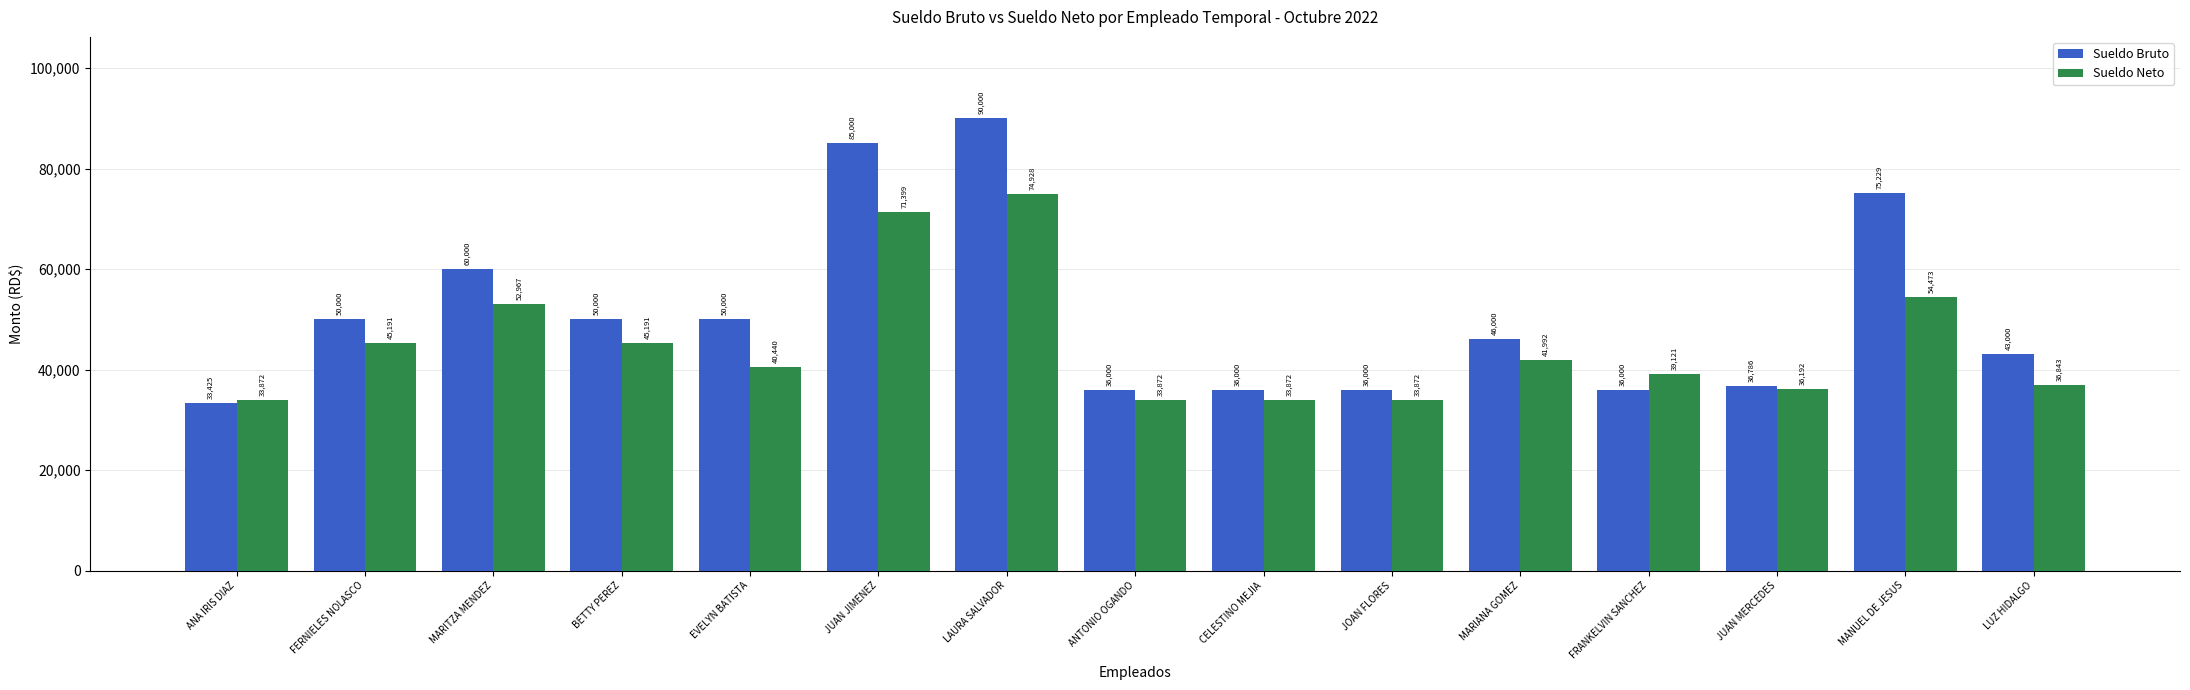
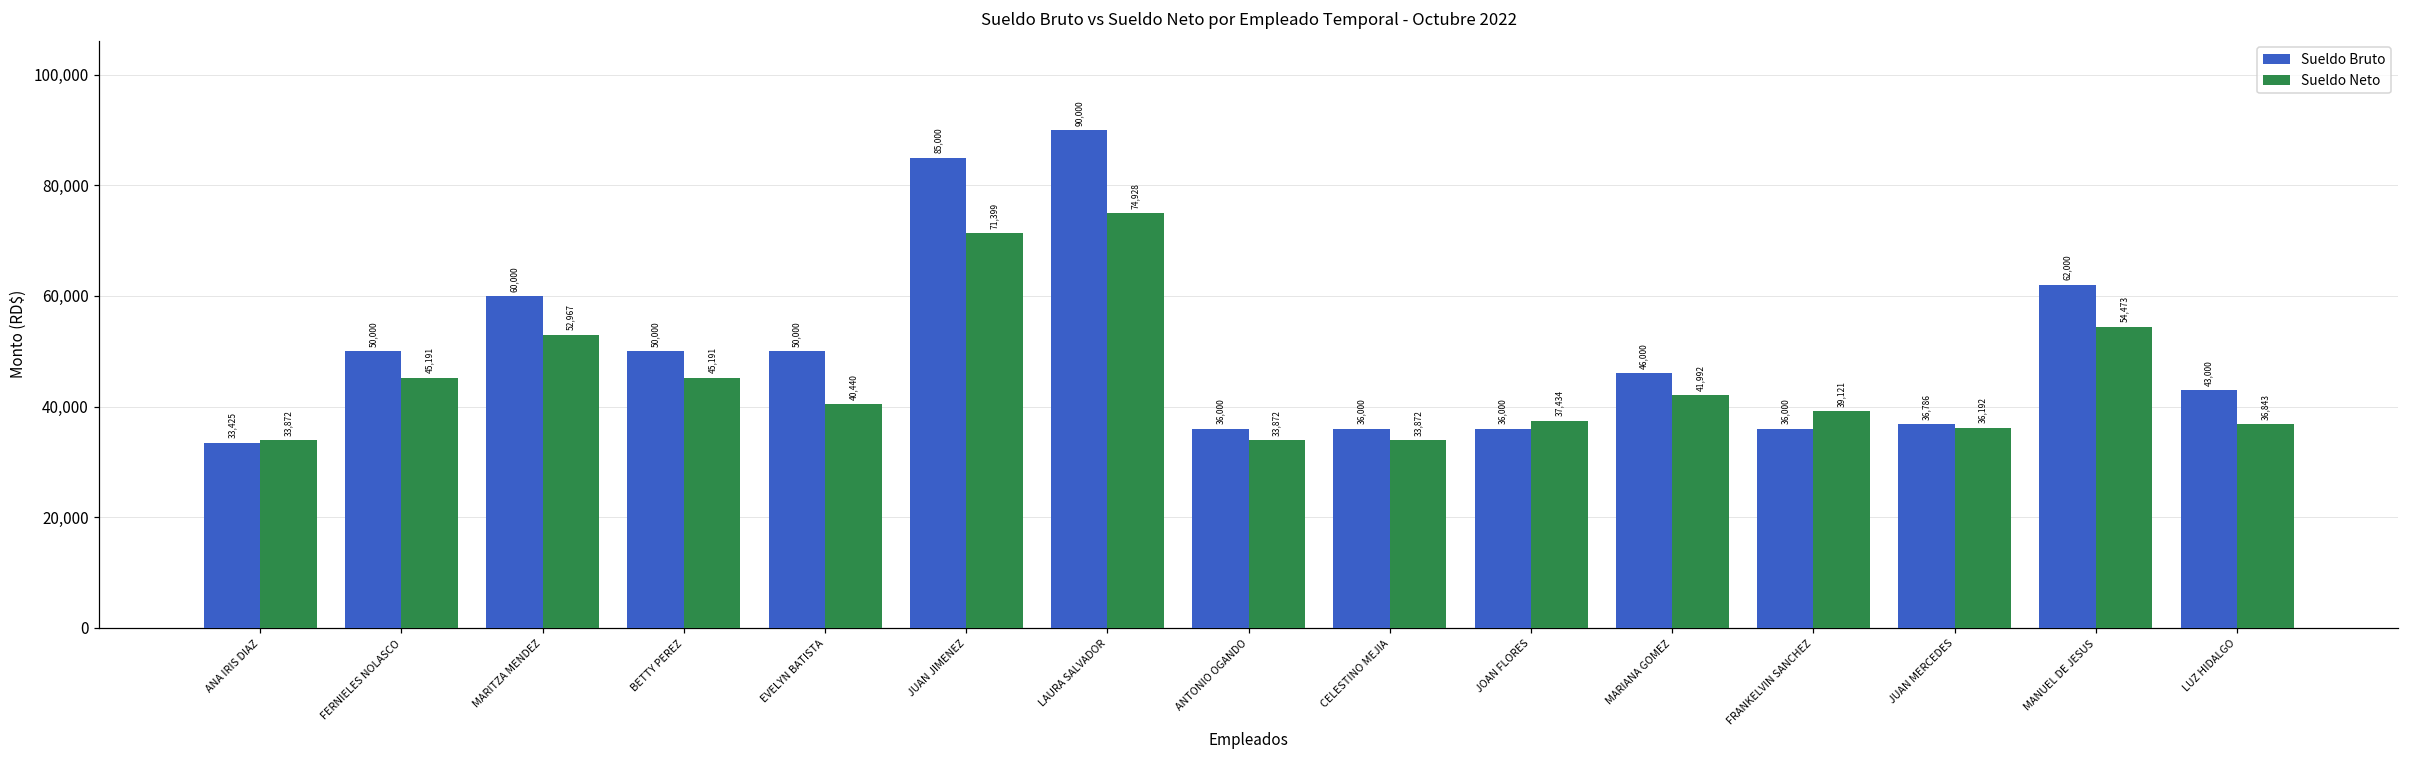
  {
    "Sueldo Bruto": {
      "ANA IRIS DIAZ": "33,425",
      "FERNIELES NOLASCO": "50,000",
      "MARITZA MENDEZ": "60,000",
      "BETTY PEREZ": "50,000",
      "EVELYN BATISTA": "50,000",
      "JUAN JIMENEZ": "85,000",
      "LAURA SALVADOR": "90,000",
      "ANTONIO OGANDO": "36,000",
      "CELESTINO MEJIA": "36,000",
      "JOAN FLORES": "36,000",
      "MARIANA GOMEZ": "46,000",
      "FRANKELVIN SANCHEZ": "36,000",
      "JUAN MERCEDES": "36,786",
-     "MANUEL DE JESUS": "75,229",
+     "MANUEL DE JESUS": "62,000",
      "LUZ HIDALGO": "43,000"
    },
    "Sueldo Neto": {
      "ANA IRIS DIAZ": "33,872",
      "FERNIELES NOLASCO": "45,191",
      "MARITZA MENDEZ": "52,967",
      "BETTY PEREZ": "45,191",
      "EVELYN BATISTA": "40,440",
      "JUAN JIMENEZ": "71,399",
      "LAURA SALVADOR": "74,928",
      "ANTONIO OGANDO": "33,872",
      "CELESTINO MEJIA": "33,872",
-     "JOAN FLORES": "33,872",
+     "JOAN FLORES": "37,434",
      "MARIANA GOMEZ": "41,992",
      "FRANKELVIN SANCHEZ": "39,121",
      "JUAN MERCEDES": "36,192",
      "MANUEL DE JESUS": "54,473",
      "LUZ HIDALGO": "36,843"
    }
  }
